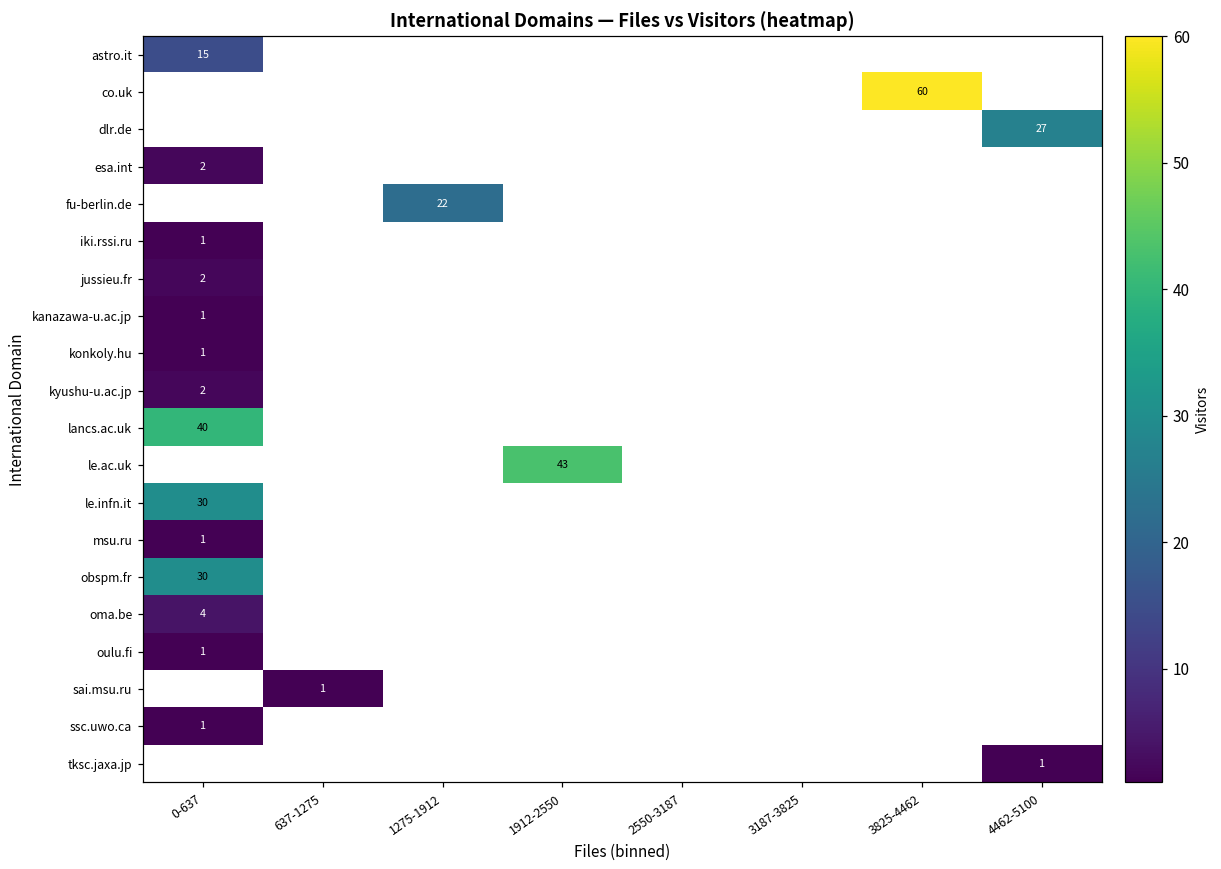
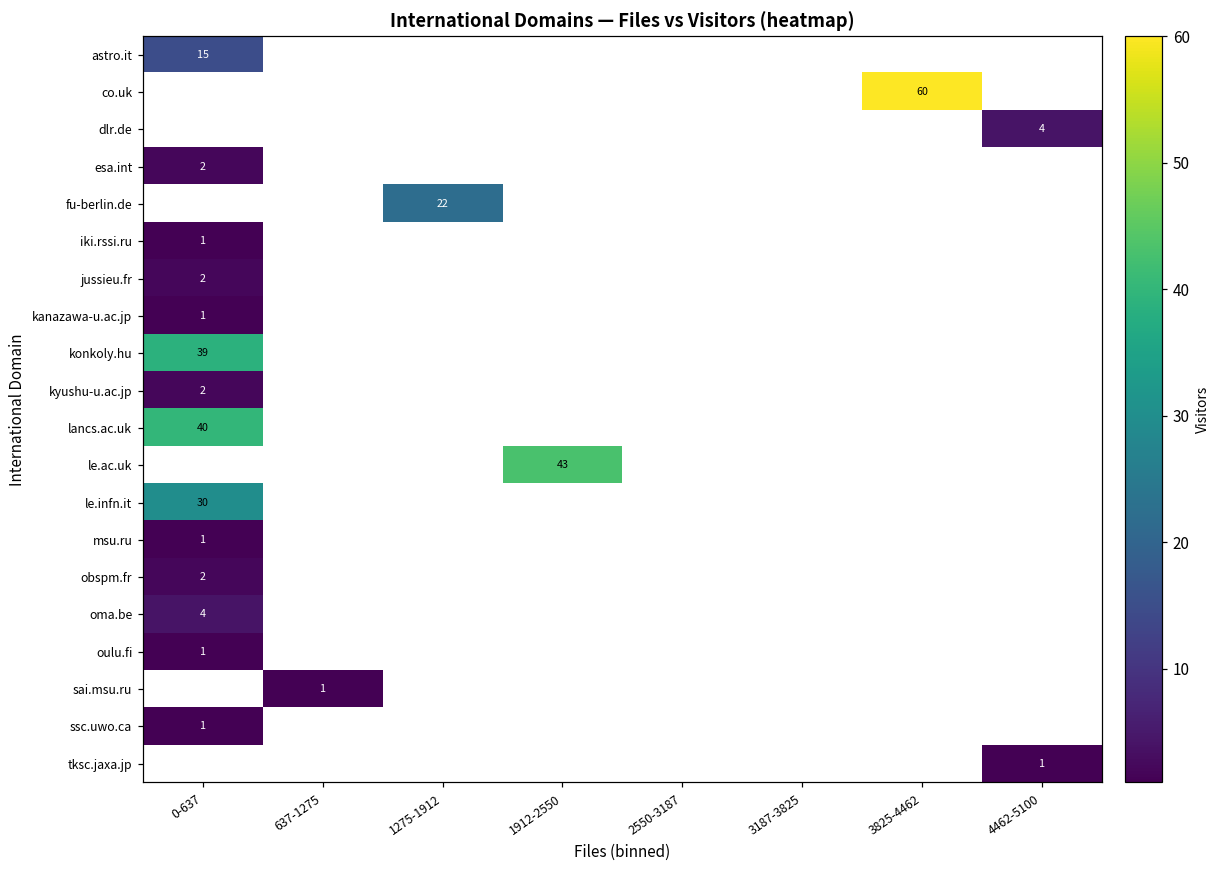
  {
    "astro.it": {
      "0-637": 15
    },
    "co.uk": {
      "3825-4462": 60
    },
    "dlr.de": {
-     "4462-5100": 27
+     "4462-5100": 4
    },
    "esa.int": {
      "0-637": 2
    },
    "fu-berlin.de": {
      "1275-1912": 22
    },
    "iki.rssi.ru": {
      "0-637": 1
    },
    "jussieu.fr": {
      "0-637": 2
    },
    "kanazawa-u.ac.jp": {
      "0-637": 1
    },
    "konkoly.hu": {
-     "0-637": 1
+     "0-637": 39
    },
    "kyushu-u.ac.jp": {
      "0-637": 2
    },
    "lancs.ac.uk": {
      "0-637": 40
    },
    "le.ac.uk": {
      "1912-2550": 43
    },
    "le.infn.it": {
      "0-637": 30
    },
    "msu.ru": {
      "0-637": 1
    },
    "obspm.fr": {
-     "0-637": 30
+     "0-637": 2
    },
    "oma.be": {
      "0-637": 4
    },
    "oulu.fi": {
      "0-637": 1
    },
    "sai.msu.ru": {
      "637-1275": 1
    },
    "ssc.uwo.ca": {
      "0-637": 1
    },
    "tksc.jaxa.jp": {
      "4462-5100": 1
    }
  }
